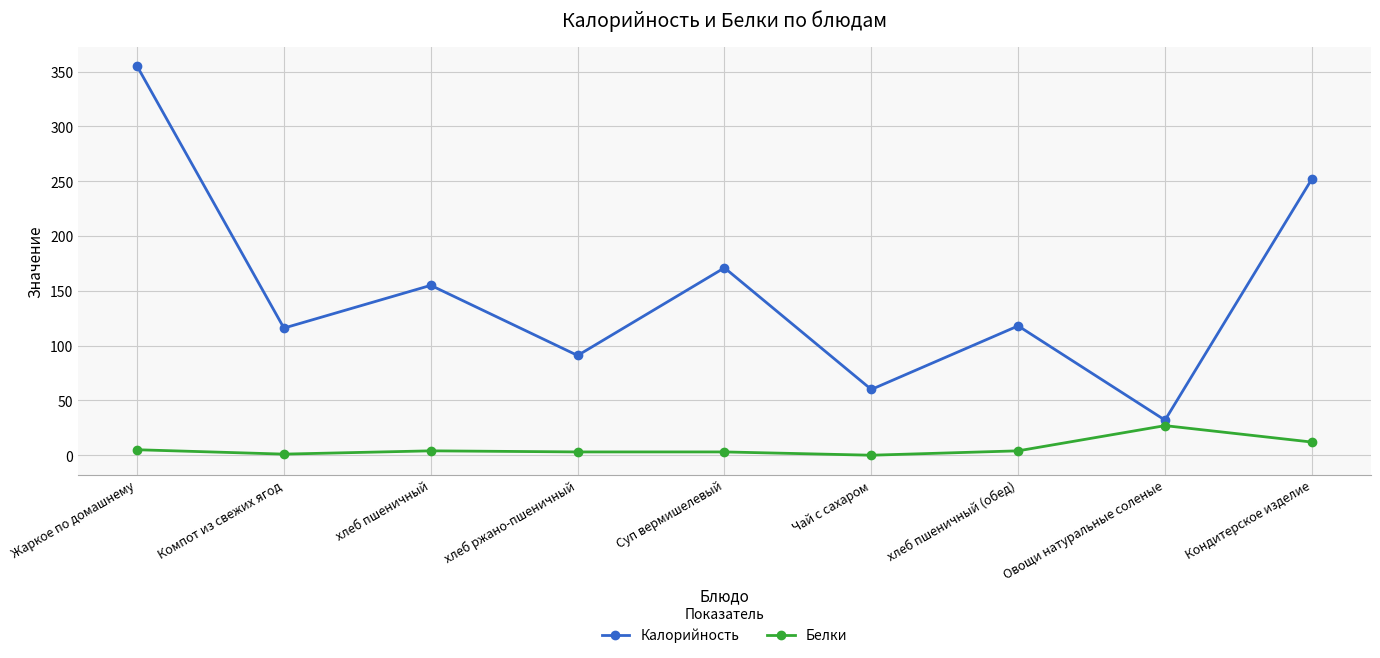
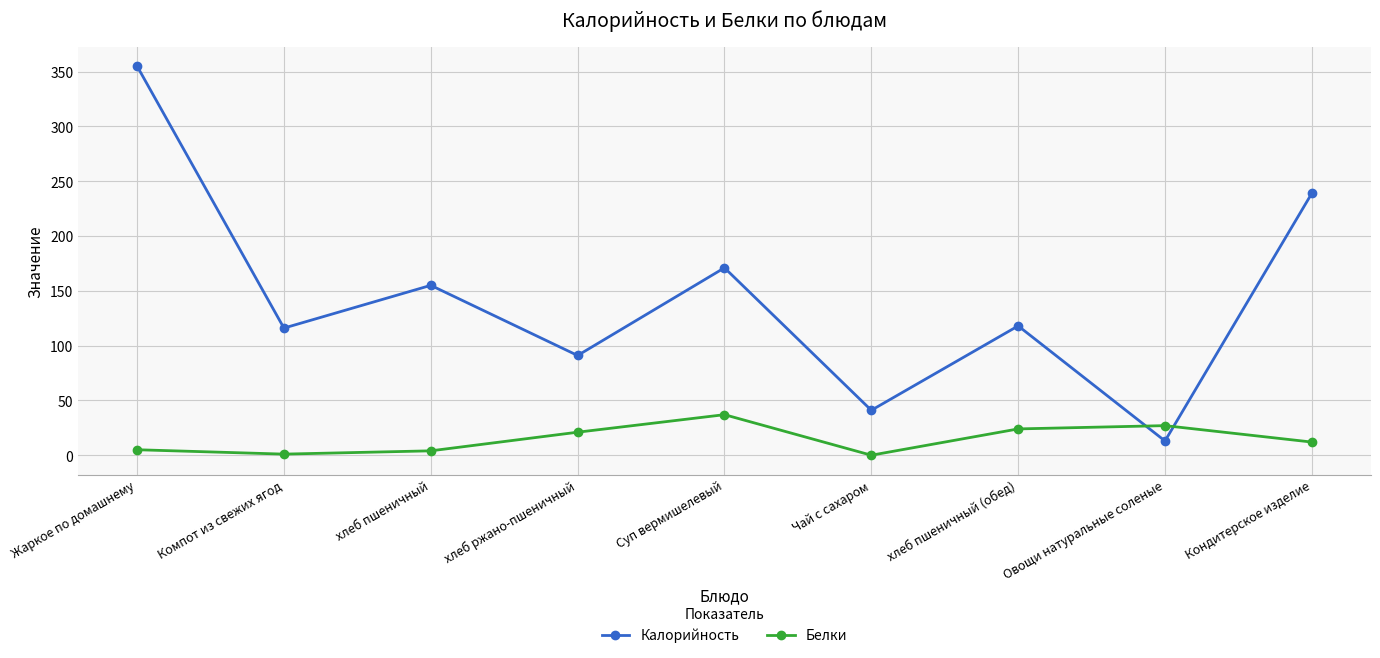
  {
    "Калорийность": {
      "Жаркое по домашнему": 355,
      "Компот из свежих ягод": 116,
      "хлеб пшеничный": 155,
      "хлеб ржано-пшеничный": 91,
      "Суп вермишелевый": 171,
-     "Чай с сахаром": 60,
+     "Чай с сахаром": 41,
      "хлеб пшеничный (обед)": 118,
-     "Овощи натуральные соленые": 32,
-     "Кондитерское изделие": 252
+     "Овощи натуральные соленые": 13,
+     "Кондитерское изделие": 239
    },
    "Белки": {
      "Жаркое по домашнему": 5,
      "Компот из свежих ягод": 1,
      "хлеб пшеничный": 4,
-     "хлеб ржано-пшеничный": 3,
-     "Суп вермишелевый": 3,
+     "хлеб ржано-пшеничный": 21,
+     "Суп вермишелевый": 37,
      "Чай с сахаром": 0,
-     "хлеб пшеничный (обед)": 4,
+     "хлеб пшеничный (обед)": 24,
      "Овощи натуральные соленые": 27,
      "Кондитерское изделие": 12
    }
  }
